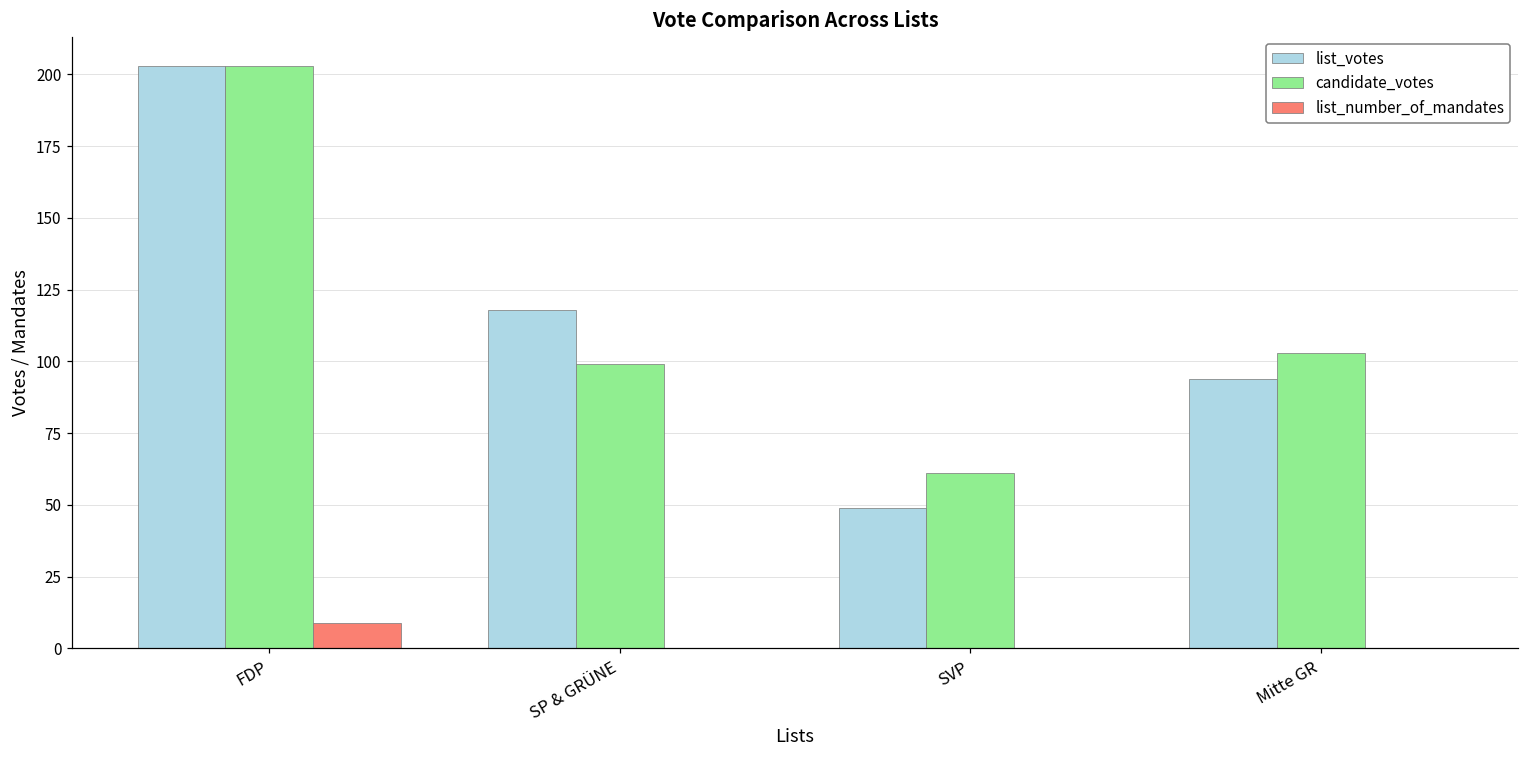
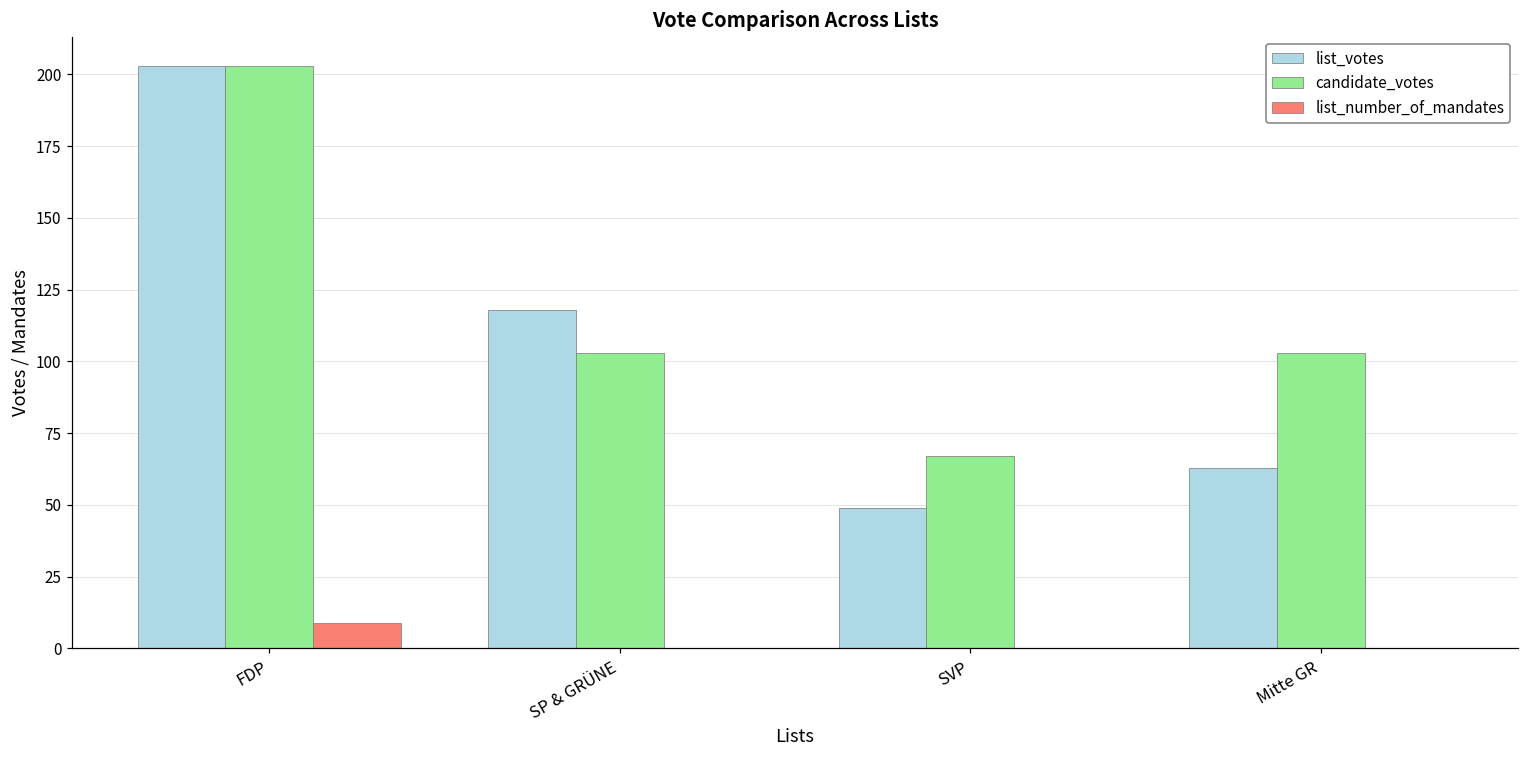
  {
    "list_votes": {
      "FDP": 203,
      "SP & GRÜNE": 118,
      "SVP": 49,
-     "Mitte GR": 94
+     "Mitte GR": 63
    },
    "candidate_votes": {
      "FDP": 203,
-     "SP & GRÜNE": 99,
-     "SVP": 61,
+     "SP & GRÜNE": 103,
+     "SVP": 67,
      "Mitte GR": 103
    },
    "list_number_of_mandates": {
      "FDP": 9,
      "SP & GRÜNE": 0,
      "SVP": 0,
      "Mitte GR": 0
    }
  }
